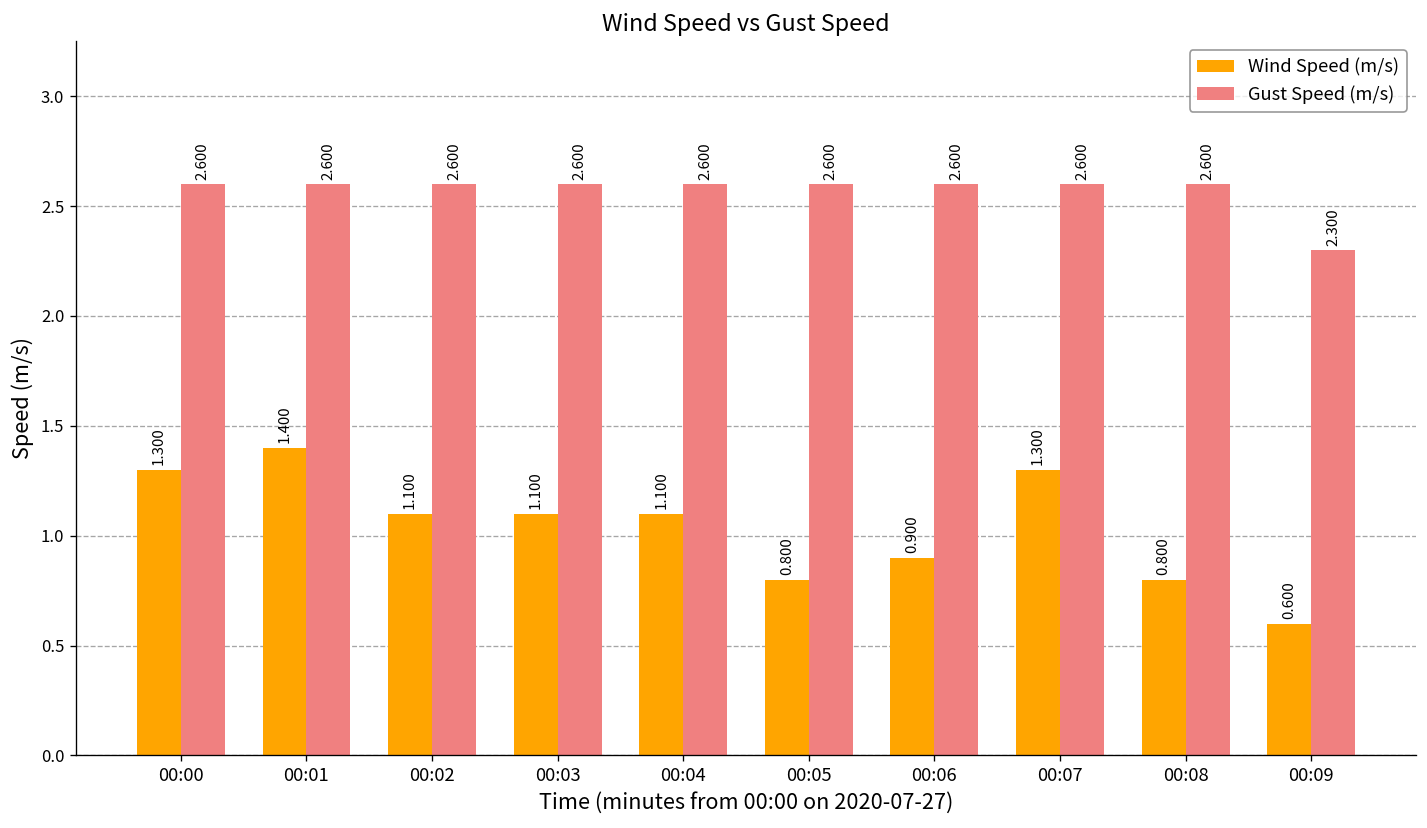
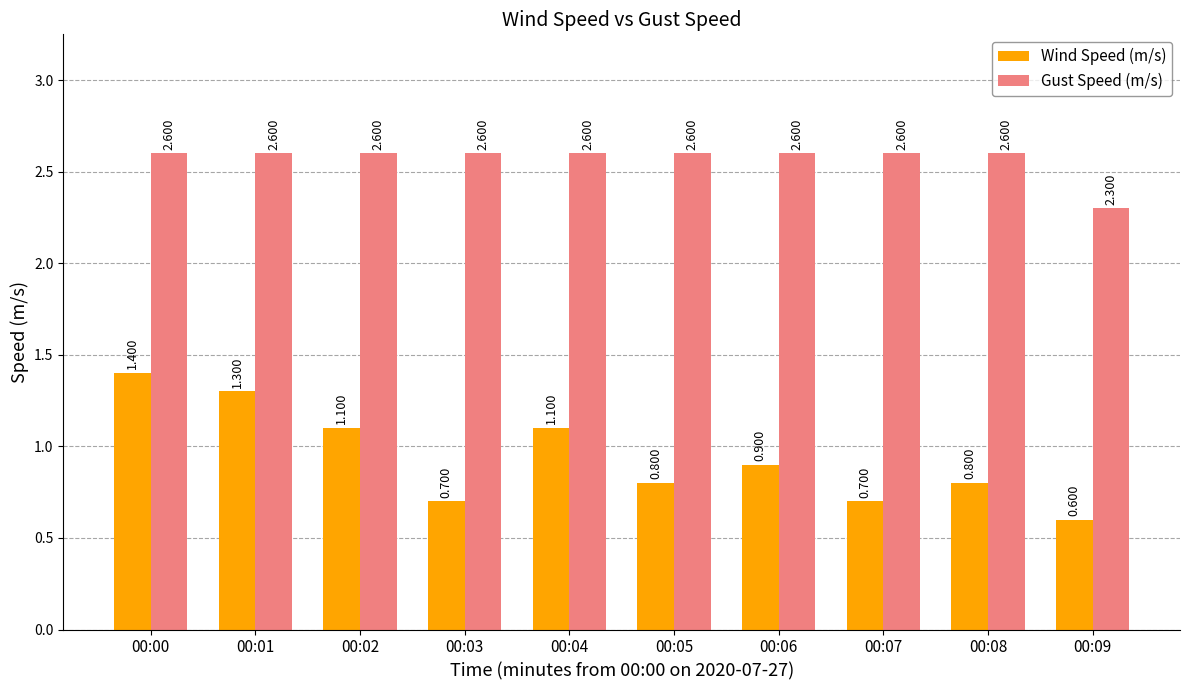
  {
    "Wind Speed (m/s)": {
-     "00:00": 1.300,
-     "00:01": 1.400,
+     "00:00": 1.400,
+     "00:01": 1.300,
      "00:02": 1.100,
-     "00:03": 1.100,
+     "00:03": 0.700,
      "00:04": 1.100,
      "00:05": 0.800,
      "00:06": 0.900,
-     "00:07": 1.300,
+     "00:07": 0.700,
      "00:08": 0.800,
      "00:09": 0.600
    },
    "Gust Speed (m/s)": {
      "00:00": 2.600,
      "00:01": 2.600,
      "00:02": 2.600,
      "00:03": 2.600,
      "00:04": 2.600,
      "00:05": 2.600,
      "00:06": 2.600,
      "00:07": 2.600,
      "00:08": 2.600,
      "00:09": 2.300
    }
  }
